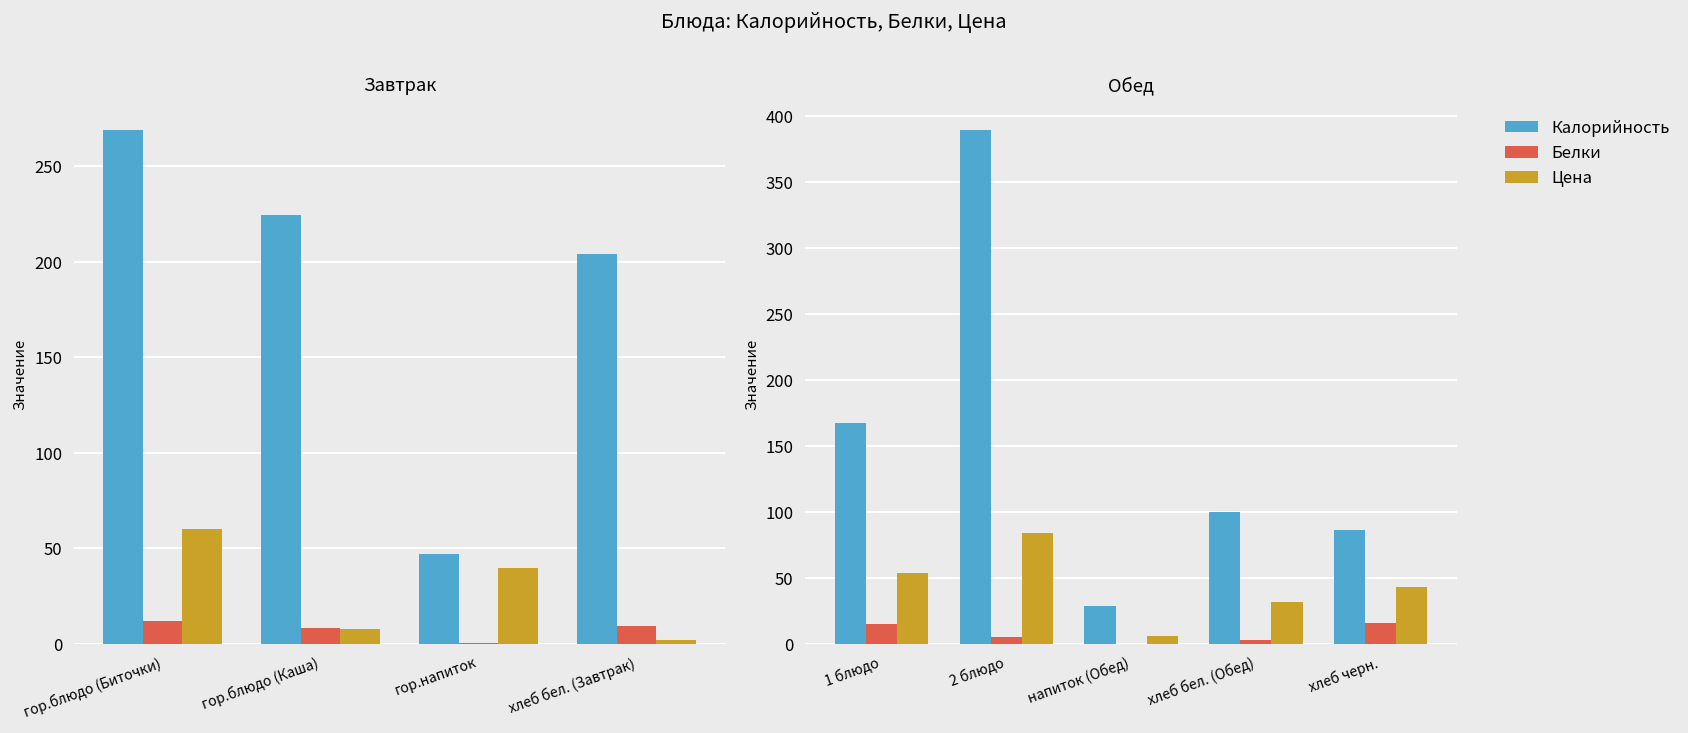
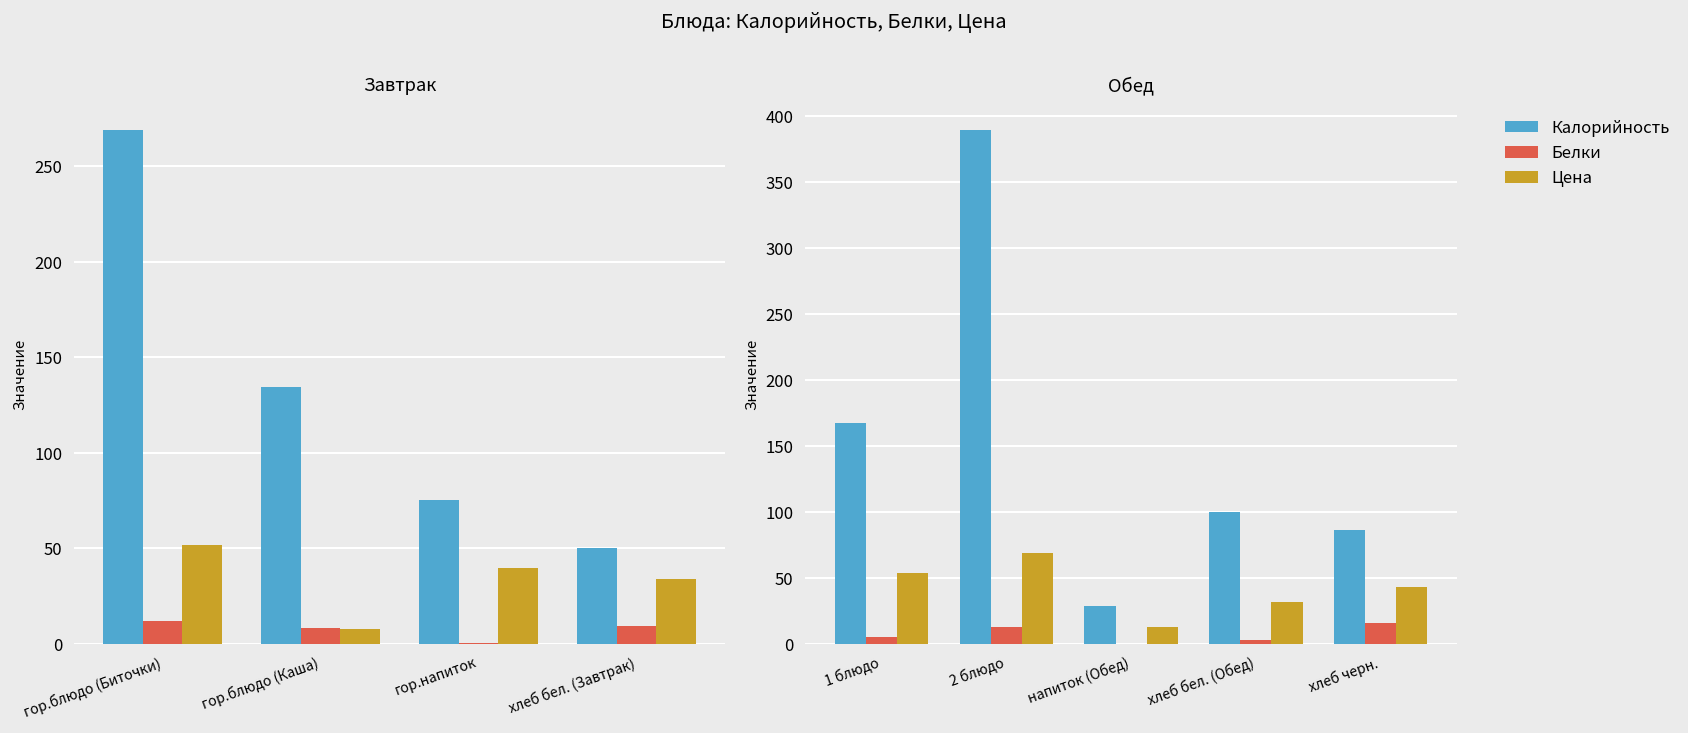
  {
    "Завтрак": {
      "Калорийность": {
        "гор.блюдо (Биточки)": 269,
-       "гор.блюдо (Каша)": 225,
-       "гор.напиток": 47,
-       "хлеб бел. (Завтрак)": 204
+       "гор.блюдо (Каша)": 134,
+       "гор.напиток": 76,
+       "хлеб бел. (Завтрак)": 50
      },
      "Белки": {
        "гор.блюдо (Биточки)": 12,
        "гор.блюдо (Каша)": 8,
        "хлеб бел. (Завтрак)": 9
      },
      "Цена": {
-       "гор.блюдо (Биточки)": 60,
+       "гор.блюдо (Биточки)": 52,
        "гор.блюдо (Каша)": 8,
        "гор.напиток": 40,
-       "хлеб бел. (Завтрак)": 2
+       "хлеб бел. (Завтрак)": 34
      }
    },
    "Обед": {
      "Калорийность": {
        "1 блюдо": 167,
        "2 блюдо": 389,
        "напиток (Обед)": 29,
        "хлеб бел. (Обед)": 100,
        "хлеб черн.": 87
      },
      "Белки": {
-       "1 блюдо": 15,
-       "2 блюдо": 6,
+       "1 блюдо": 5,
+       "2 блюдо": 13,
        "хлеб бел. (Обед)": 3,
        "хлеб черн.": 16
      },
      "Цена": {
        "1 блюдо": 54,
-       "2 блюдо": 84,
-       "напиток (Обед)": 6,
+       "2 блюдо": 69,
+       "напиток (Обед)": 13,
        "хлеб бел. (Обед)": 32,
        "хлеб черн.": 43
      }
    }
  }
